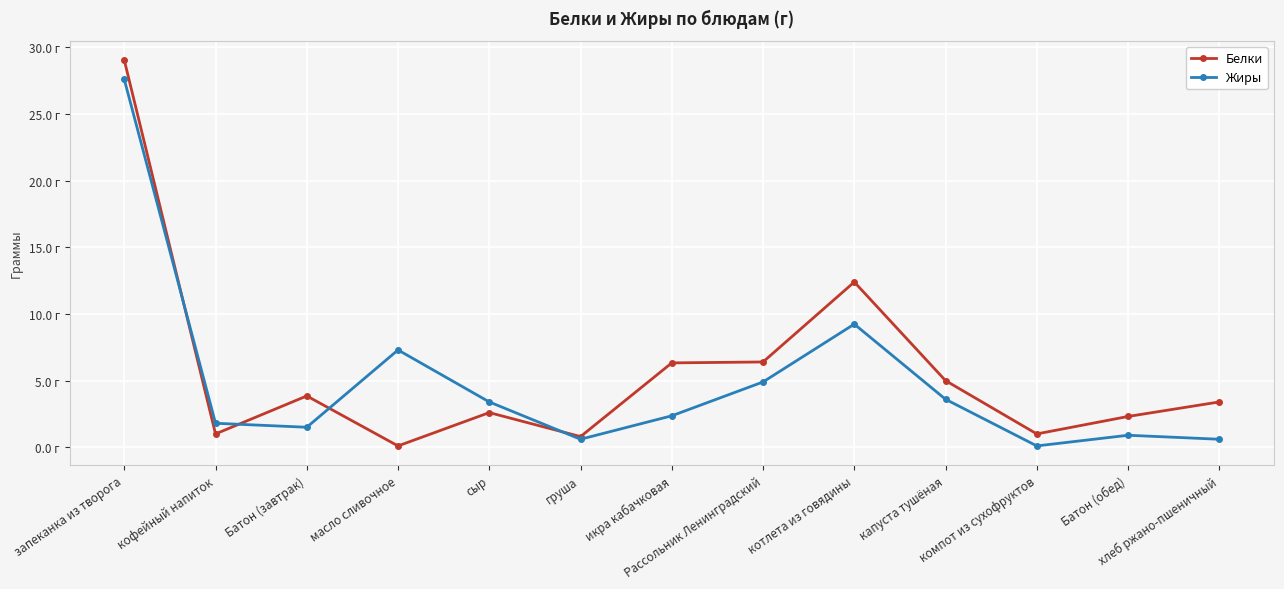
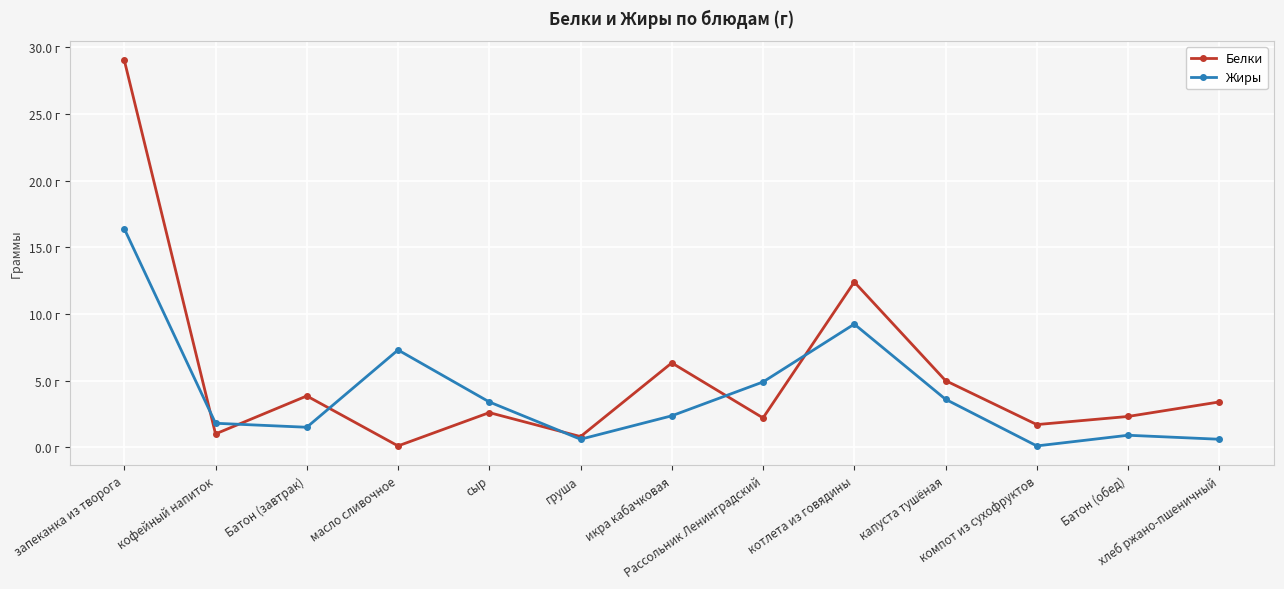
  {
    "Белки": {
      "запеканка из творога": "29.1 г",
      "кофейный напиток": "1.0 г",
      "Батон (завтрак)": "3.9 г",
      "масло сливочное": "0.1 г",
      "сыр": "2.6 г",
      "груша": "0.8 г",
      "икра кабачковая": "6.3 г",
-     "Рассольник Ленинградский": "6.4 г",
+     "Рассольник Ленинградский": "2.2 г",
      "котлета из говядины": "12.4 г",
      "капуста тушёная": "5.0 г",
-     "компот из сухофруктов": "1.0 г",
+     "компот из сухофруктов": "1.7 г",
      "Батон (обед)": "2.3 г",
      "хлеб ржано-пшеничный": "3.4 г"
    },
    "Жиры": {
-     "запеканка из творога": "27.6 г",
+     "запеканка из творога": "16.4 г",
      "кофейный напиток": "1.8 г",
      "Батон (завтрак)": "1.5 г",
      "масло сливочное": "7.3 г",
      "сыр": "3.4 г",
      "груша": "0.6 г",
      "икра кабачковая": "2.4 г",
      "Рассольник Ленинградский": "4.9 г",
      "котлета из говядины": "9.2 г",
      "капуста тушёная": "3.6 г",
      "компот из сухофруктов": "0.1 г",
      "Батон (обед)": "0.9 г",
      "хлеб ржано-пшеничный": "0.6 г"
    }
  }
